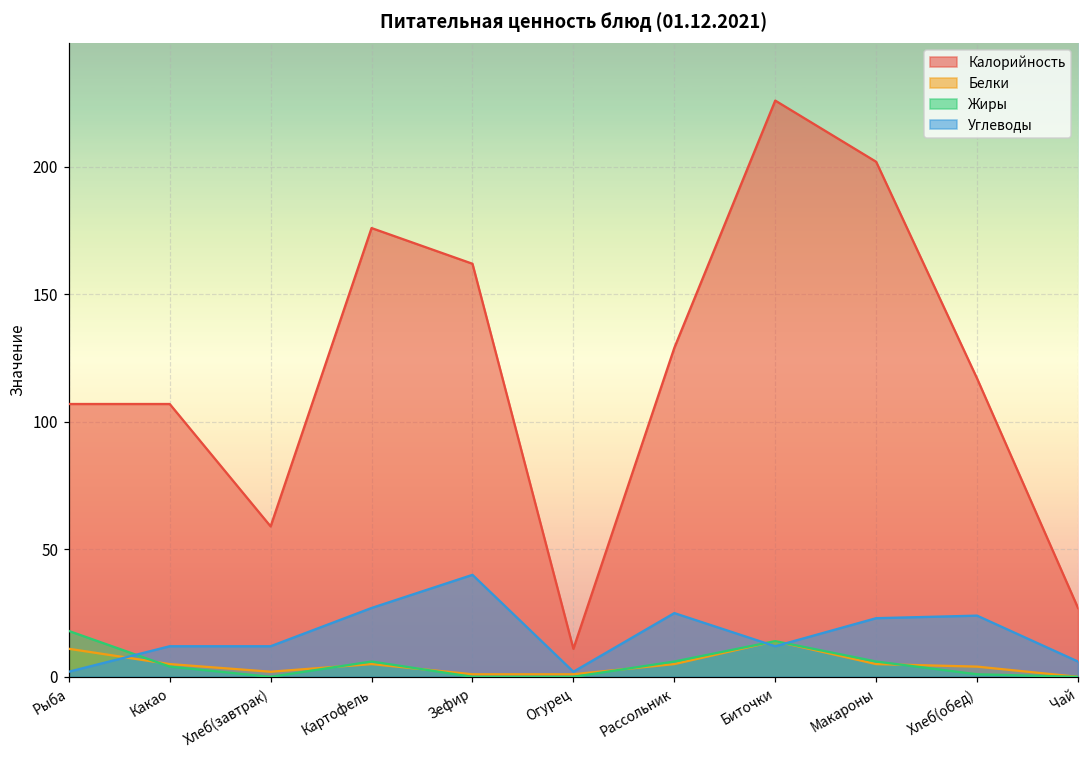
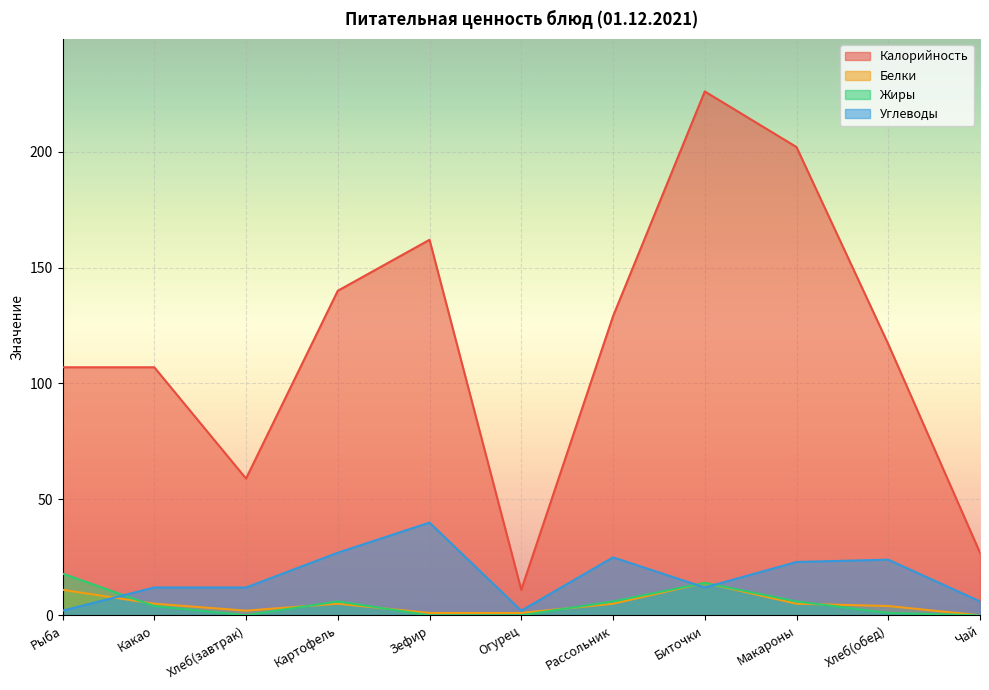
  {
    "Калорийность": {
      "Рыба": 107,
      "Какао": 107,
      "Хлеб(завтрак)": 59,
-     "Картофель": 176,
+     "Картофель": 140,
      "Зефир": 162,
      "Огурец": 11,
      "Рассольник": 129,
      "Биточки": 226,
      "Макароны": 202,
      "Хлеб(обед)": 117,
      "Чай": 27
    },
    "Белки": {
      "Рыба": 11,
      "Хлеб(завтрак)": 2,
      "Хлеб(обед)": 4
    },
    "Жиры": {
      "Рыба": 18,
      "Хлеб(завтрак)": 0,
      "Хлеб(обед)": 1
    },
    "Углеводы": {
      "Рыба": 2,
      "Какао": 12,
      "Хлеб(завтрак)": 12,
      "Картофель": 27,
      "Зефир": 40,
      "Рассольник": 25,
      "Биточки": 12,
      "Макароны": 23,
      "Хлеб(обед)": 24,
      "Чай": 6
    }
  }
